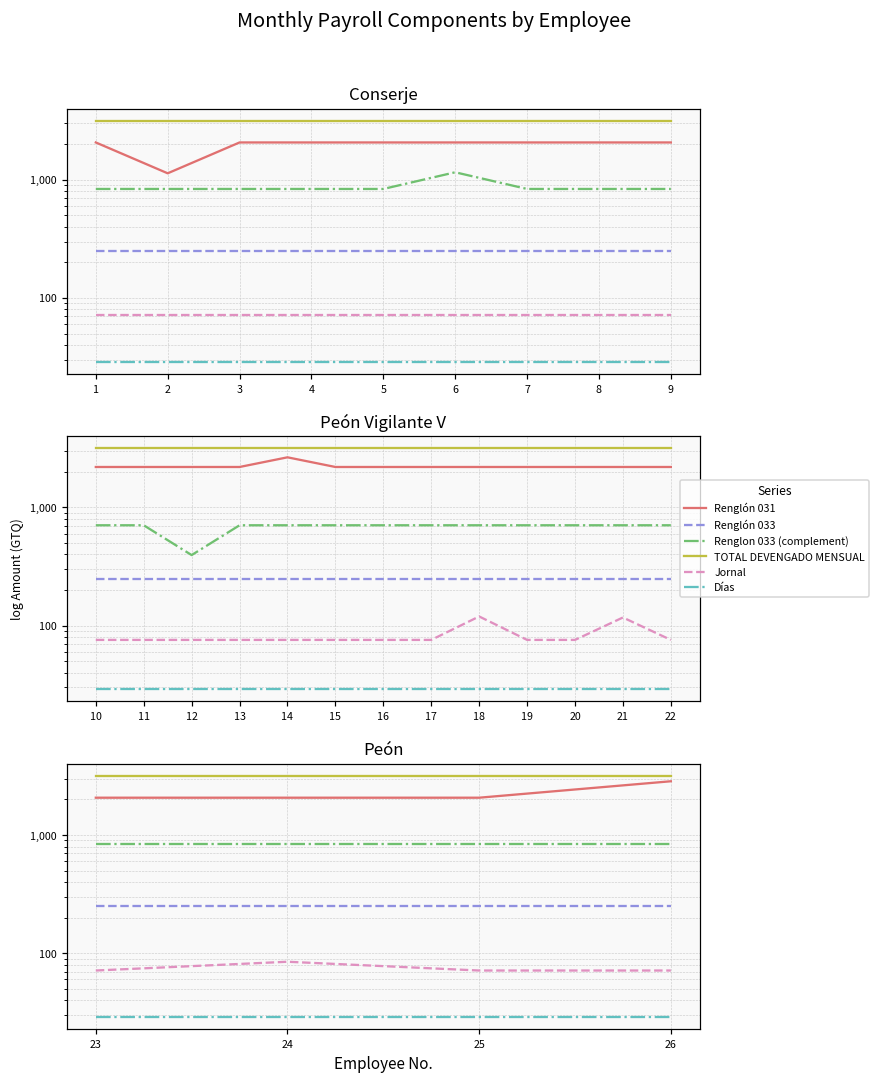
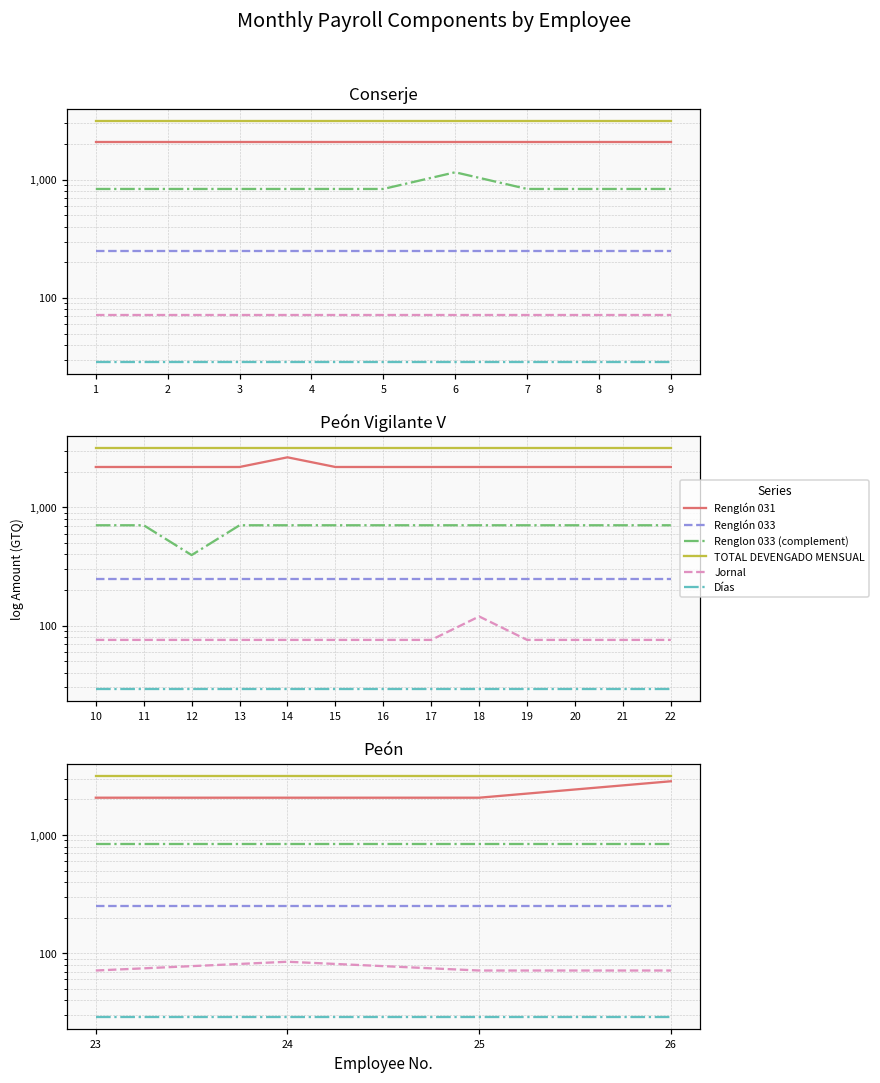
  {
    "Conserje": {
      "Renglón 031": {
        "1": "2,100",
-       "2": "1,100",
+       "2": "2,100",
        "3": "2,100",
        "4": "2,100",
        "5": "2,100",
        "6": "2,100",
        "7": "2,100",
        "8": "2,100",
        "9": "2,100"
      },
      "Renglón 033": {
        "1": "250",
        "2": "250",
        "3": "250",
        "4": "250",
        "5": "250",
        "6": "250",
        "7": "250",
        "8": "250",
        "9": "250"
      },
      "Renglon 033 (complement)": {
        "1": "800",
        "2": "800",
        "3": "800",
        "4": "800",
        "5": "800",
        "6": "1,200",
        "7": "800",
        "8": "800",
        "9": "800"
      },
      "TOTAL DEVENGADO MENSUAL": {
        "1": "3,200",
        "2": "3,200",
        "3": "3,200",
        "4": "3,200",
        "5": "3,200",
        "6": "3,200",
        "7": "3,200",
        "8": "3,200",
        "9": "3,200"
      },
      "Jornal": {
        "1": "70",
        "2": "70",
        "3": "70",
        "4": "70",
        "5": "70",
        "6": "70",
        "7": "70",
        "8": "70",
        "9": "70"
      },
      "Días": {
        "1": "29",
        "2": "29",
        "3": "29",
        "4": "29",
        "5": "29",
        "6": "29",
        "7": "29",
        "8": "29",
        "9": "29"
      }
    },
    "Peón Vigilante V": {
      "Renglón 031": {
        "10": "2,200",
        "11": "2,200",
        "12": "2,200",
        "13": "2,200",
        "14": "2,600",
        "15": "2,200",
        "16": "2,200",
        "17": "2,200",
        "18": "2,200",
        "19": "2,200",
        "20": "2,200",
        "21": "2,200",
        "22": "2,200"
      },
      "Renglón 033": {
        "10": "250",
        "11": "250",
        "12": "250",
        "13": "250",
        "14": "250",
        "15": "250",
        "16": "250",
        "17": "250",
        "18": "250",
        "19": "250",
        "20": "250",
        "21": "250",
        "22": "250"
      },
      "Renglon 033 (complement)": {
        "10": "700",
        "11": "700",
        "12": "390",
        "13": "700",
        "14": "700",
        "15": "700",
        "16": "700",
        "17": "700",
        "18": "700",
        "19": "700",
        "20": "700",
        "21": "700",
        "22": "700"
      },
      "TOTAL DEVENGADO MENSUAL": {
        "10": "3,100",
        "11": "3,100",
        "12": "3,100",
        "13": "3,100",
        "14": "3,100",
        "15": "3,100",
        "16": "3,100",
        "17": "3,100",
        "18": "3,100",
        "19": "3,100",
        "20": "3,100",
        "21": "3,100",
        "22": "3,100"
      },
      "Jornal": {
        "10": "80",
        "11": "80",
        "12": "80",
        "13": "80",
        "14": "80",
        "15": "80",
        "16": "80",
        "17": "80",
        "18": "120",
        "19": "80",
        "20": "80",
-       "21": "120",
+       "21": "80",
        "22": "80"
      },
      "Días": {
        "10": "29",
        "11": "29",
        "12": "29",
        "13": "29",
        "14": "29",
        "15": "29",
        "16": "29",
        "17": "29",
        "18": "29",
        "19": "29",
        "20": "29",
        "21": "29",
        "22": "29"
      }
    },
    "Peón": {
      "Renglón 031": {
        "23": "2,100",
        "24": "2,100",
        "25": "2,100",
        "26": "2,900"
      },
      "Renglón 033": {
        "23": "250",
        "24": "250",
        "25": "250",
        "26": "250"
      },
      "Renglon 033 (complement)": {
        "23": "800",
        "24": "800",
        "25": "800",
        "26": "800"
      },
      "TOTAL DEVENGADO MENSUAL": {
        "23": "3,200",
        "24": "3,200",
        "25": "3,200",
        "26": "3,200"
      },
      "Jornal": {
        "23": "70",
        "24": "80",
        "25": "70",
        "26": "70"
      },
      "Días": {
        "23": "29",
        "24": "29",
        "25": "29",
        "26": "29"
      }
    }
  }
